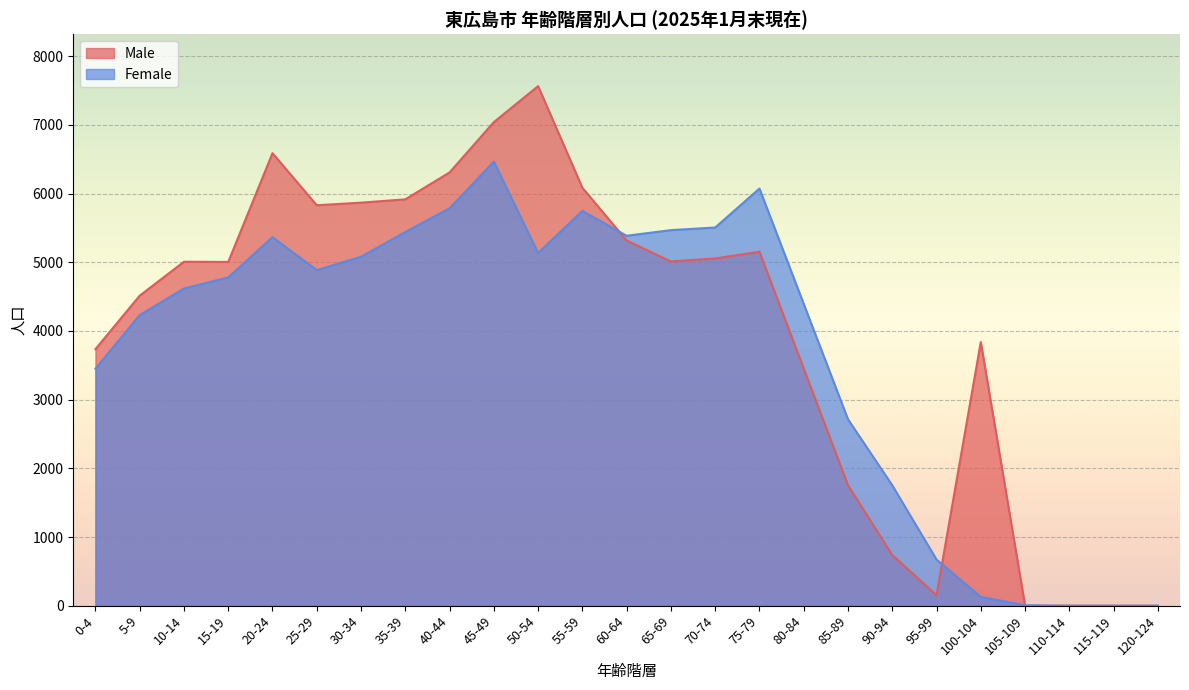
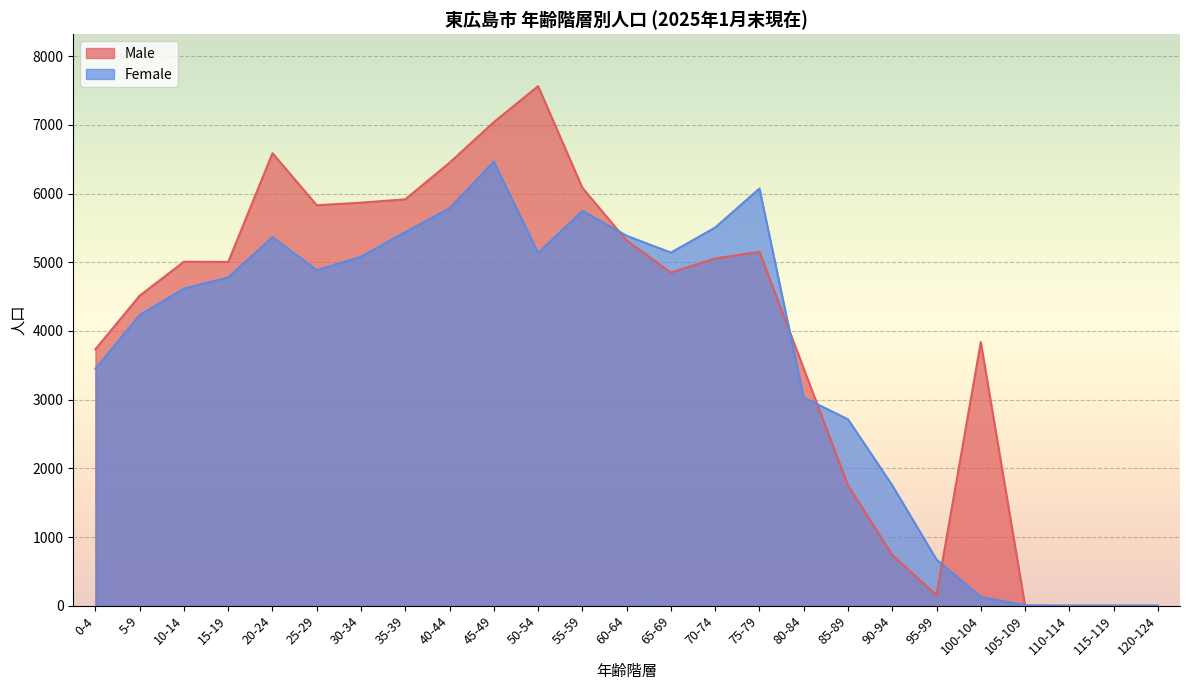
  {
    "Male": {
      "0-4": 3700,
      "5-9": 4500,
      "10-14": 5000,
      "15-19": 5000,
      "20-24": 6600,
      "25-29": 5800,
      "30-34": 5900,
      "35-39": 5900,
-     "40-44": 6300,
+     "40-44": 6400,
      "45-49": 7000,
      "50-54": 7600,
      "55-59": 6100,
      "60-64": 5300,
-     "65-69": 5000,
+     "65-69": 4800,
      "70-74": 5100,
      "75-79": 5200,
      "80-84": 3500,
      "85-89": 1800,
      "90-94": 700,
      "95-99": 200,
      "100-104": 3800
    },
    "Female": {
      "0-4": 3400,
      "5-9": 4200,
      "10-14": 4600,
      "15-19": 4800,
      "20-24": 5400,
      "25-29": 4900,
      "30-34": 5100,
      "35-39": 5400,
      "40-44": 5800,
      "45-49": 6500,
      "50-54": 5100,
      "55-59": 5700,
      "60-64": 5400,
-     "65-69": 5500,
+     "65-69": 5100,
      "70-74": 5500,
      "75-79": 6100,
-     "80-84": 4400,
+     "80-84": 3000,
      "85-89": 2700,
      "90-94": 1800,
      "95-99": 700,
      "100-104": 100
    }
  }
